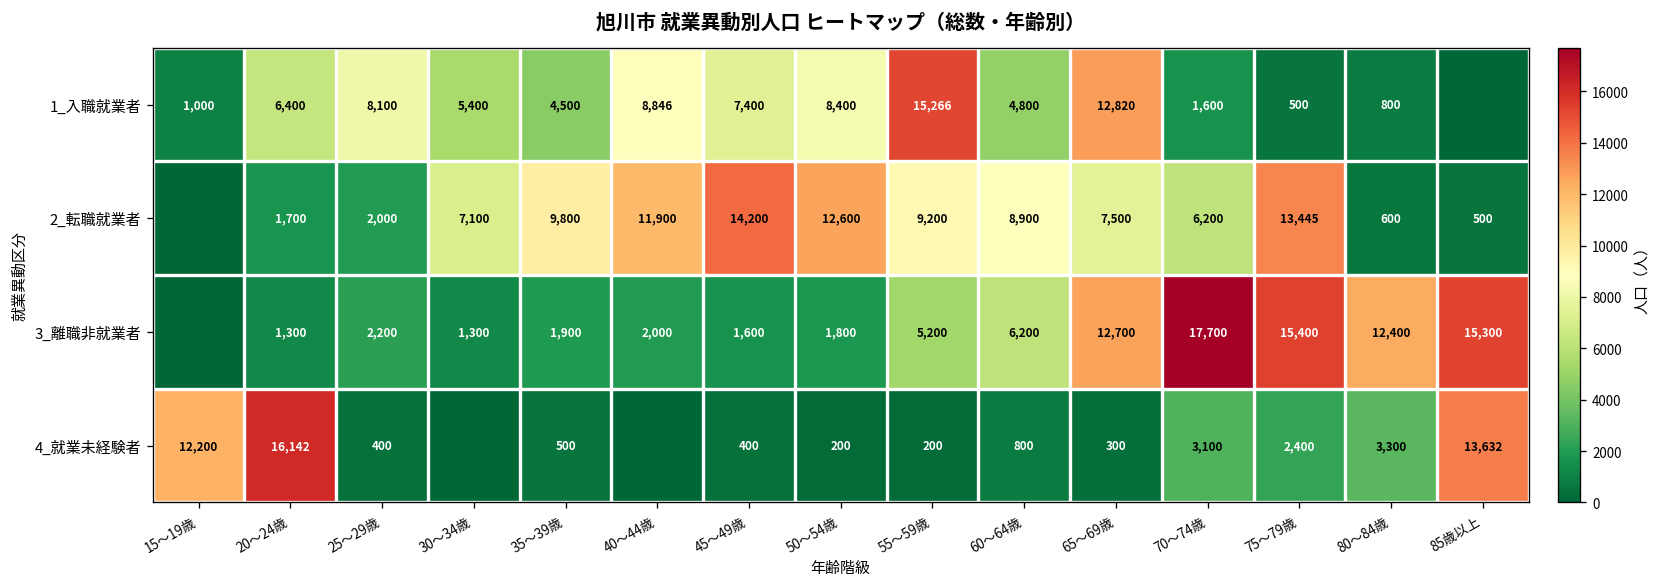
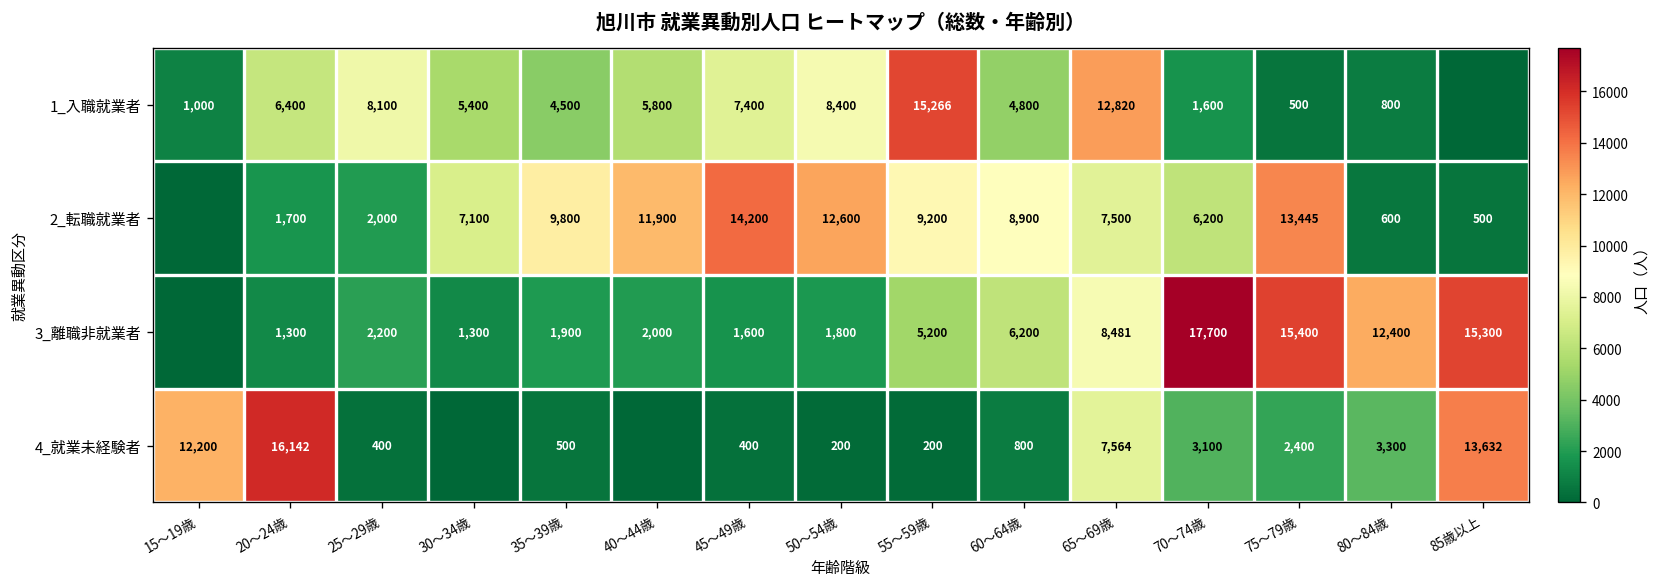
  {
    "1_入職就業者": {
      "15～19歳": "1,000",
      "20～24歳": "6,400",
      "25～29歳": "8,100",
      "30～34歳": "5,400",
      "35～39歳": "4,500",
-     "40～44歳": "8,846",
+     "40～44歳": "5,800",
      "45～49歳": "7,400",
      "50～54歳": "8,400",
      "55～59歳": "15,266",
      "60～64歳": "4,800",
      "65～69歳": "12,820",
      "70～74歳": "1,600",
      "75～79歳": "500",
      "80～84歳": "800"
    },
    "2_転職就業者": {
      "20～24歳": "1,700",
      "25～29歳": "2,000",
      "30～34歳": "7,100",
      "35～39歳": "9,800",
      "40～44歳": "11,900",
      "45～49歳": "14,200",
      "50～54歳": "12,600",
      "55～59歳": "9,200",
      "60～64歳": "8,900",
      "65～69歳": "7,500",
      "70～74歳": "6,200",
      "75～79歳": "13,445",
      "80～84歳": "600",
      "85歳以上": "500"
    },
    "3_離職非就業者": {
      "20～24歳": "1,300",
      "25～29歳": "2,200",
      "30～34歳": "1,300",
      "35～39歳": "1,900",
      "40～44歳": "2,000",
      "45～49歳": "1,600",
      "50～54歳": "1,800",
      "55～59歳": "5,200",
      "60～64歳": "6,200",
-     "65～69歳": "12,700",
+     "65～69歳": "8,481",
      "70～74歳": "17,700",
      "75～79歳": "15,400",
      "80～84歳": "12,400",
      "85歳以上": "15,300"
    },
    "4_就業未経験者": {
      "15～19歳": "12,200",
      "20～24歳": "16,142",
      "25～29歳": "400",
      "35～39歳": "500",
      "45～49歳": "400",
      "50～54歳": "200",
      "55～59歳": "200",
      "60～64歳": "800",
-     "65～69歳": "300",
+     "65～69歳": "7,564",
      "70～74歳": "3,100",
      "75～79歳": "2,400",
      "80～84歳": "3,300",
      "85歳以上": "13,632"
    }
  }
